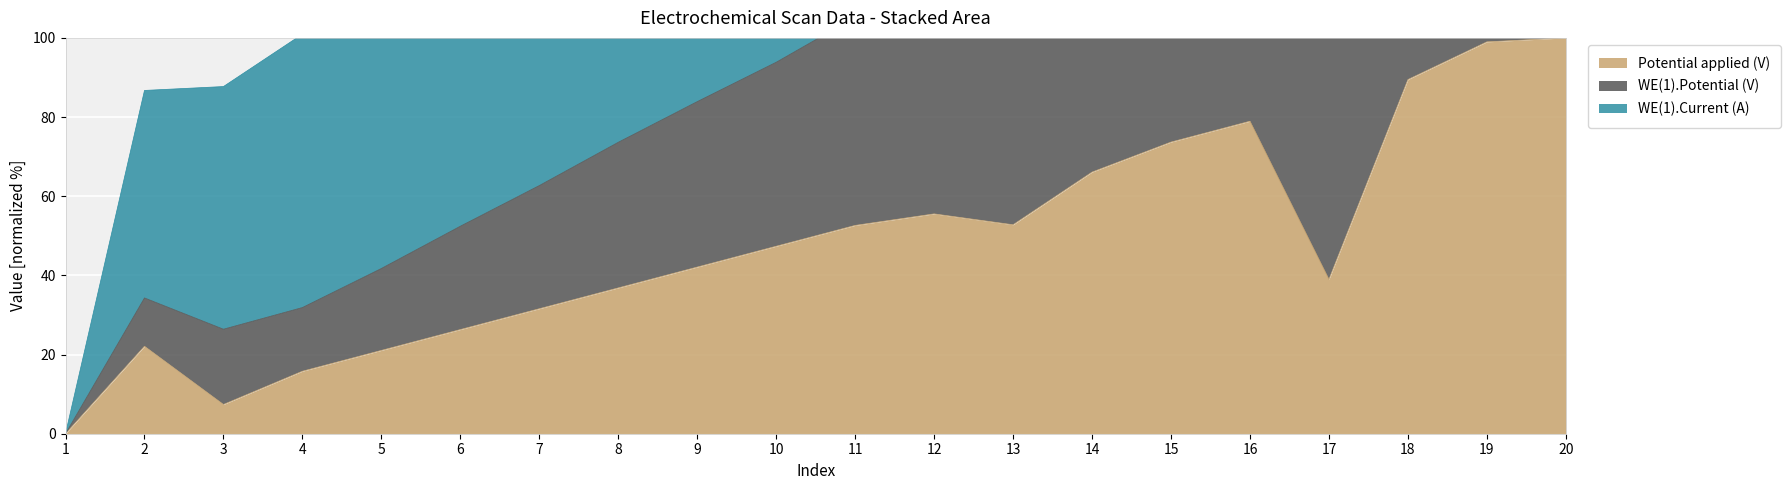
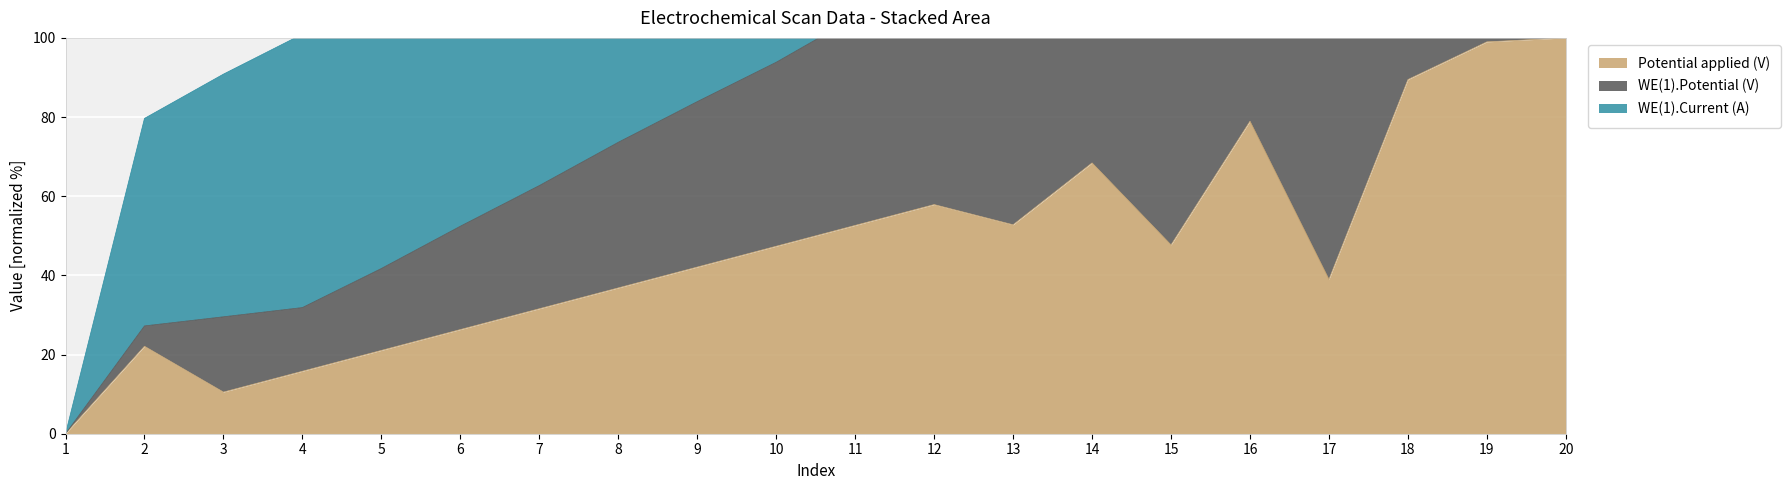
  {
    "Potential applied (V)": {
      "2": 22,
-     "3": 7,
+     "3": 11,
      "4": 16,
      "5": 21,
      "6": 26,
      "7": 32,
      "8": 37,
      "9": 42,
      "10": 47,
      "11": 53,
-     "12": 56,
+     "12": 58,
      "13": 53,
-     "14": 66,
-     "15": 74,
+     "14": 68,
+     "15": 48,
      "16": 79,
      "17": 39,
      "18": 89,
      "19": 99,
      "20": 100
    },
    "WE(1).Potential (V)": {
-     "2": 12,
+     "2": 5,
      "3": 19,
      "4": 16,
      "5": 21,
      "6": 26,
      "7": 31,
      "8": 37,
      "9": 42,
      "10": 46
    },
    "WE(1).Current (A)": {
      "2": 52,
      "3": 61
    }
  }
